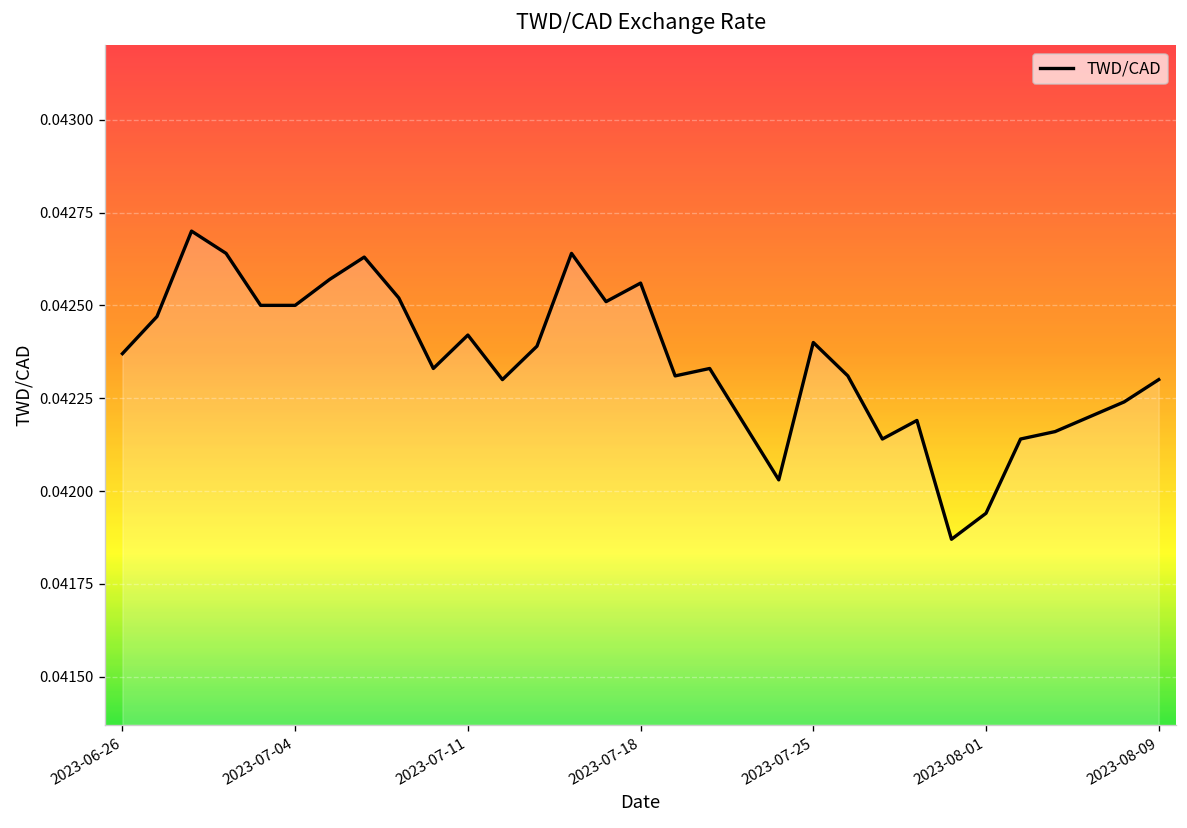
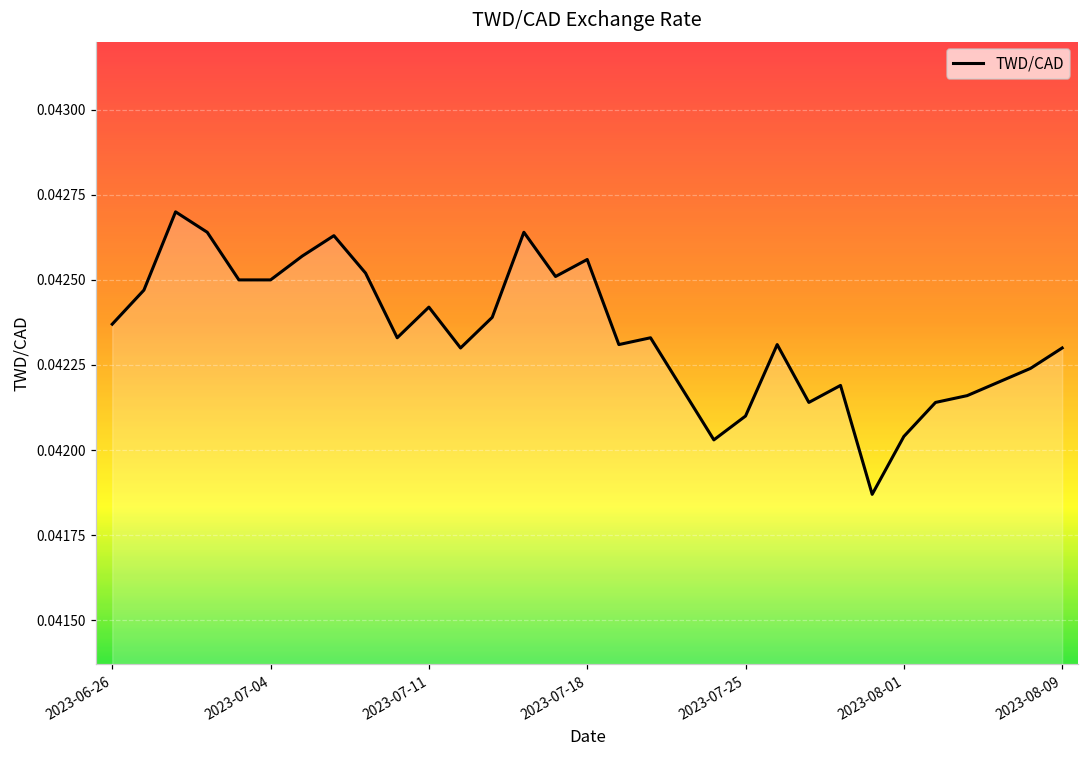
  {
    "2023-06-26": 0.04237,
    "2023-07-04": 0.04250,
    "2023-07-11": 0.04242,
    "2023-07-18": 0.04256,
-   "2023-07-25": 0.0424,
-   "2023-08-01": 0.04194,
+   "2023-07-25": 0.0421,
+   "2023-08-01": 0.04204,
    "2023-08-09": 0.04230
  }
